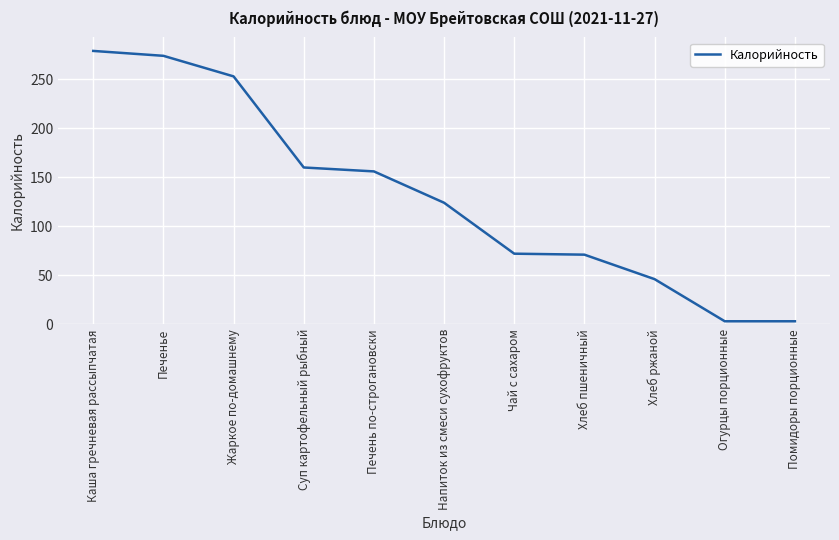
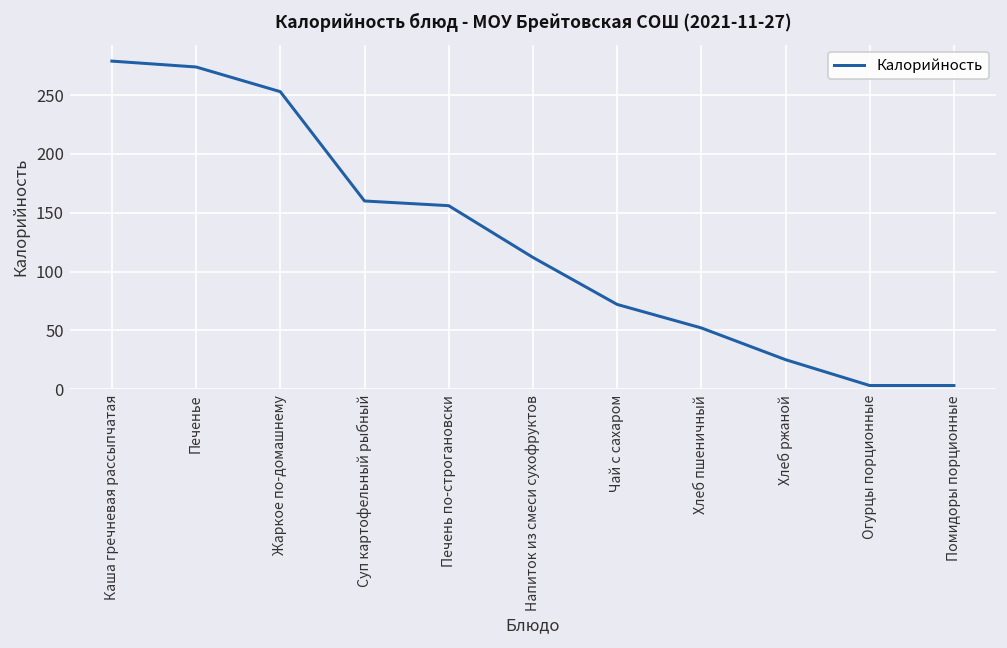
  {
    "Каша гречневая рассыпчатая": 280,
    "Печенье": 270,
    "Жаркое по-домашнему": 250,
    "Суп картофельный рыбный": 160,
    "Печень по-строгановски": 160,
-   "Напиток из смеси сухофруктов": 120,
+   "Напиток из смеси сухофруктов": 110,
    "Чай с сахаром": 70,
-   "Хлеб пшеничный": 70,
-   "Хлеб ржаной": 50,
+   "Хлеб пшеничный": 50,
+   "Хлеб ржаной": 30,
    "Огурцы порционные": 0,
    "Помидоры порционные": 0
  }
